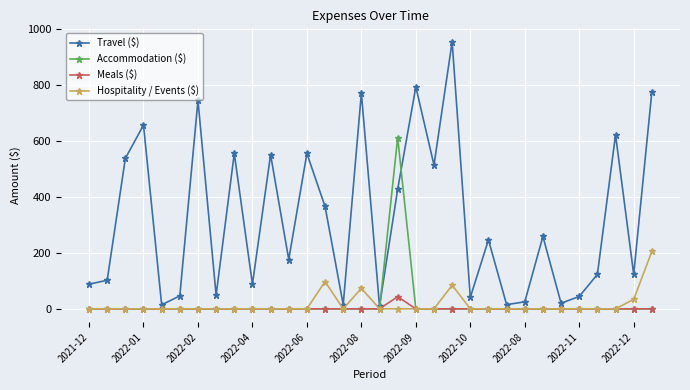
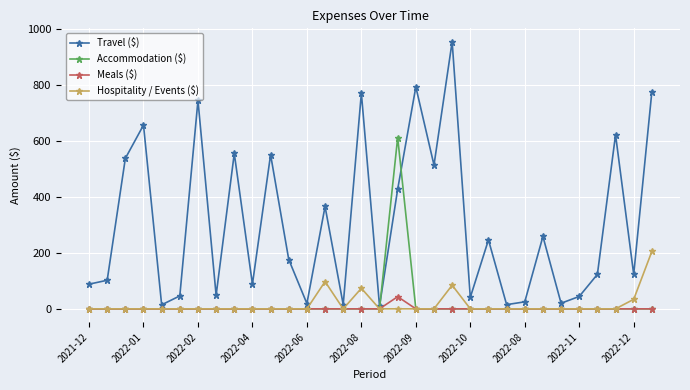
  {
    "Travel ($)": {
      "2022-01": 660,
-     "2022-06": 550
+     "2022-06": 20
    }
  }
